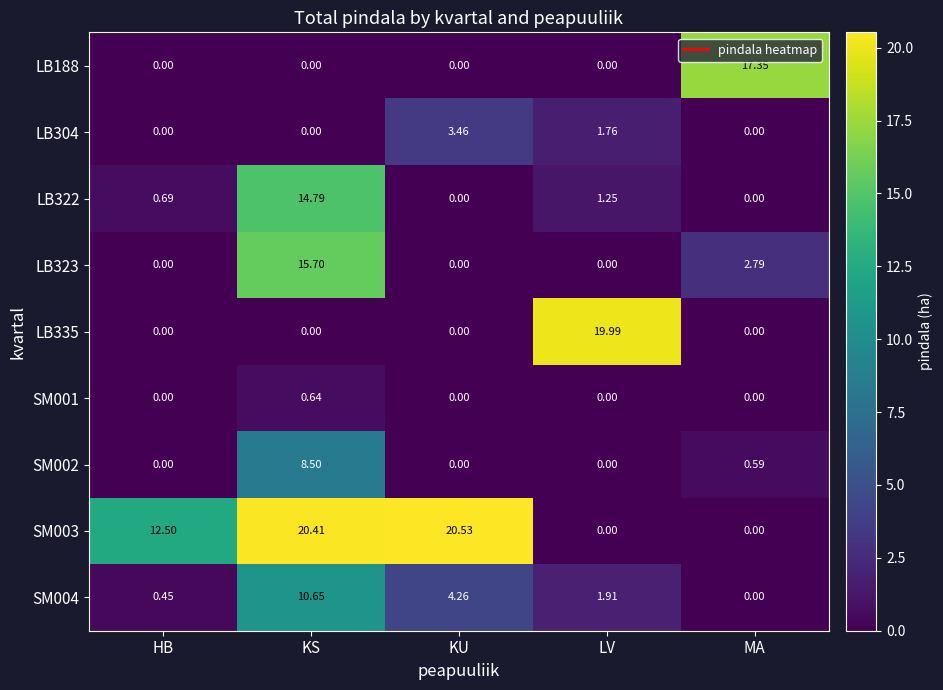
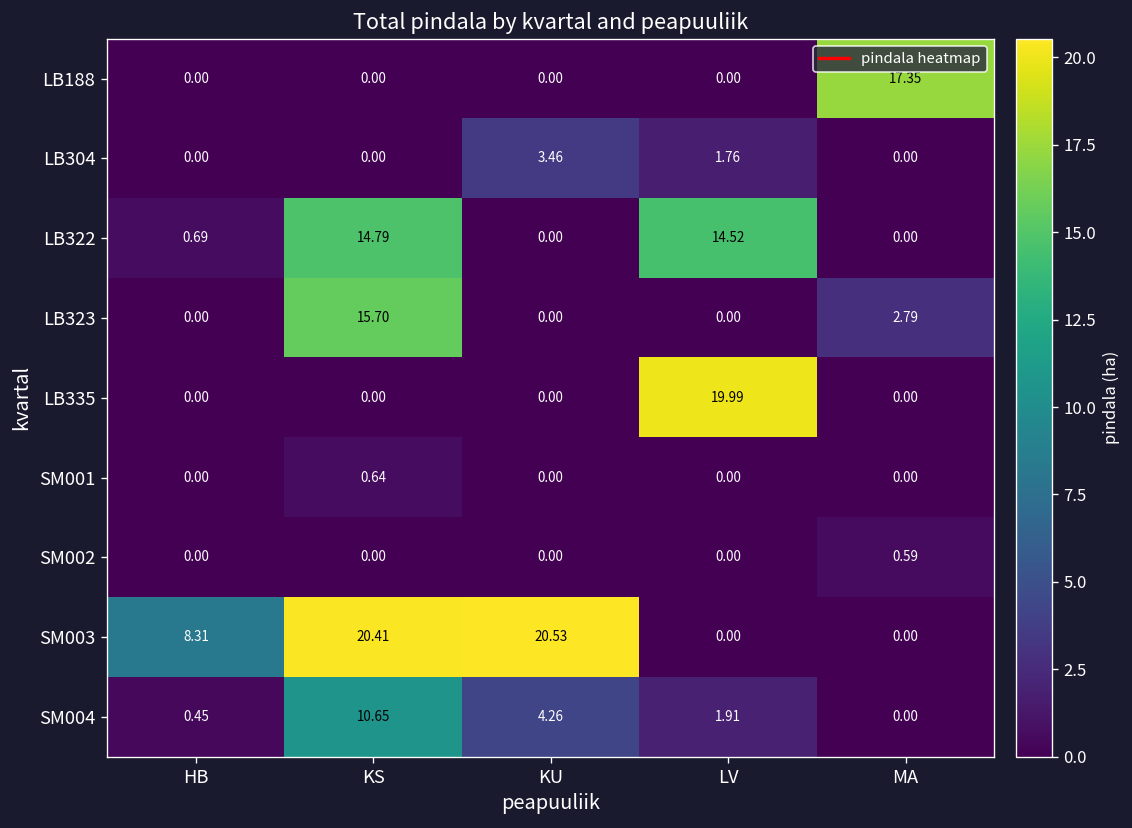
  {
    "LB188": {
      "HB": 0.00,
      "KS": 0.00,
      "KU": 0.00,
      "LV": 0.00
    },
    "LB304": {
      "HB": 0.00,
      "KS": 0.00,
      "KU": 3.46,
      "LV": 1.76,
      "MA": 0.00
    },
    "LB322": {
      "HB": 0.69,
      "KS": 14.79,
      "KU": 0.00,
-     "LV": 1.25,
+     "LV": 14.52,
      "MA": 0.00
    },
    "LB323": {
      "HB": 0.00,
      "KS": 15.70,
      "KU": 0.00,
      "LV": 0.00,
      "MA": 2.79
    },
    "LB335": {
      "HB": 0.00,
      "KS": 0.00,
      "KU": 0.00,
      "LV": 19.99,
      "MA": 0.00
    },
    "SM001": {
      "HB": 0.00,
      "KS": 0.64,
      "KU": 0.00,
      "LV": 0.00,
      "MA": 0.00
    },
    "SM002": {
      "HB": 0.00,
-     "KS": 8.50,
+     "KS": 0.00,
      "KU": 0.00,
      "LV": 0.00,
      "MA": 0.59
    },
    "SM003": {
-     "HB": 12.50,
+     "HB": 8.31,
      "KS": 20.41,
      "KU": 20.53,
      "LV": 0.00,
      "MA": 0.00
    },
    "SM004": {
      "HB": 0.45,
      "KS": 10.65,
      "KU": 4.26,
      "LV": 1.91,
      "MA": 0.00
    }
  }
